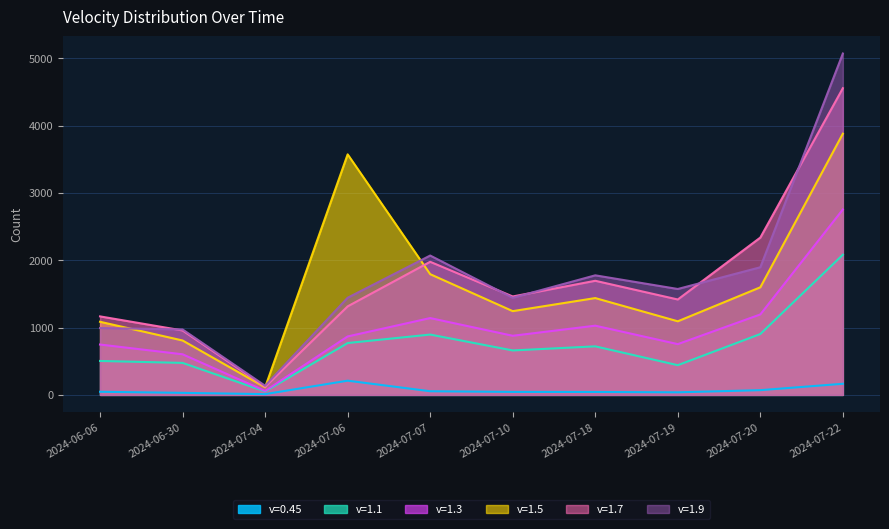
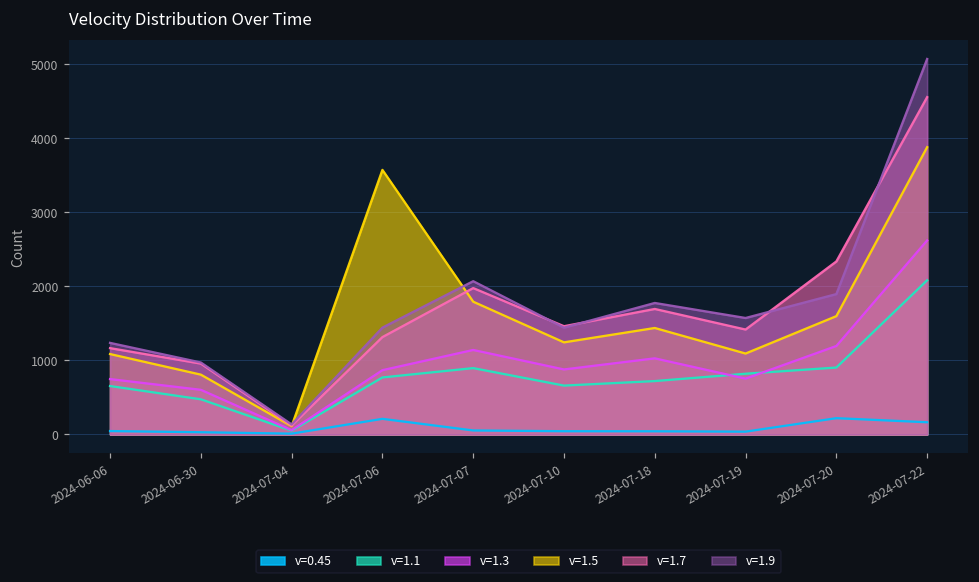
  {
    "v=0.45": {
      "2024-06-06": 0,
      "2024-06-30": 0,
      "2024-07-04": 0,
      "2024-07-06": 200,
      "2024-07-07": 100,
      "2024-07-10": 0,
      "2024-07-18": 0,
      "2024-07-19": 0,
-     "2024-07-20": 100,
+     "2024-07-20": 200,
      "2024-07-22": 200
    },
    "v=1.1": {
-     "2024-06-06": 500,
+     "2024-06-06": 700,
      "2024-06-30": 500,
      "2024-07-06": 800,
      "2024-07-07": 900,
      "2024-07-10": 700,
      "2024-07-18": 700,
-     "2024-07-19": 400,
+     "2024-07-19": 800,
      "2024-07-20": 900,
      "2024-07-22": 2100
    },
    "v=1.3": {
      "2024-06-06": 700,
      "2024-06-30": 600,
      "2024-07-06": 900,
      "2024-07-07": 1100,
      "2024-07-10": 900,
      "2024-07-18": 1000,
      "2024-07-19": 800,
      "2024-07-20": 1200,
-     "2024-07-22": 2800
+     "2024-07-22": 2600
    },
    "v=1.5": {
      "2024-06-06": 1100,
      "2024-06-30": 800,
      "2024-07-06": 3600,
      "2024-07-07": 1800,
      "2024-07-10": 1200,
      "2024-07-18": 1400,
      "2024-07-19": 1100,
      "2024-07-20": 1600,
      "2024-07-22": 3900
    },
    "v=1.7": {
      "2024-06-06": 1200,
      "2024-07-06": 1300,
      "2024-07-07": 2000,
      "2024-07-18": 1700,
      "2024-07-19": 1400,
      "2024-07-20": 2300,
      "2024-07-22": 4600
    },
    "v=1.9": {
-     "2024-06-06": 1000,
+     "2024-06-06": 1200,
      "2024-07-06": 1400,
      "2024-07-07": 2100,
      "2024-07-18": 1800,
      "2024-07-19": 1600,
      "2024-07-20": 1900,
      "2024-07-22": 5100
    }
  }
